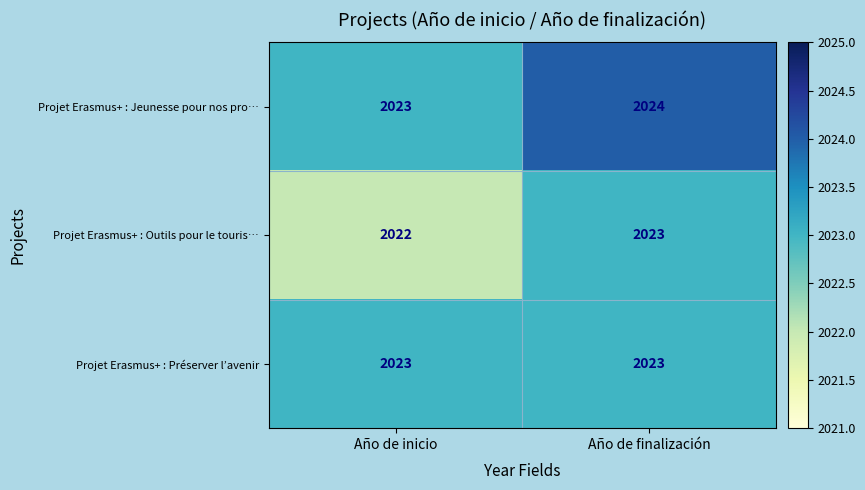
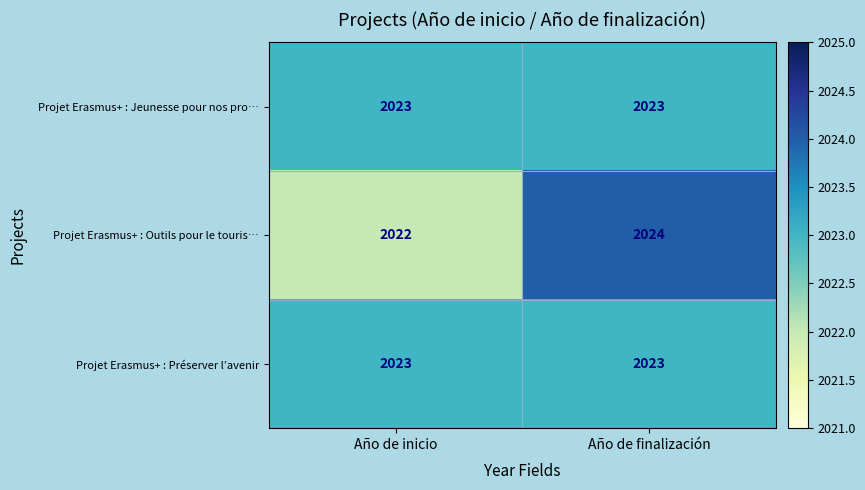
  {
    "Projet Erasmus+ : Jeunesse pour nos pro…": {
      "Año de inicio": 2023,
-     "Año de finalización": 2024
+     "Año de finalización": 2023
    },
    "Projet Erasmus+ : Outils pour le touris…": {
      "Año de inicio": 2022,
-     "Año de finalización": 2023
+     "Año de finalización": 2024
    },
    "Projet Erasmus+ : Préserver l’avenir": {
      "Año de inicio": 2023,
      "Año de finalización": 2023
    }
  }
